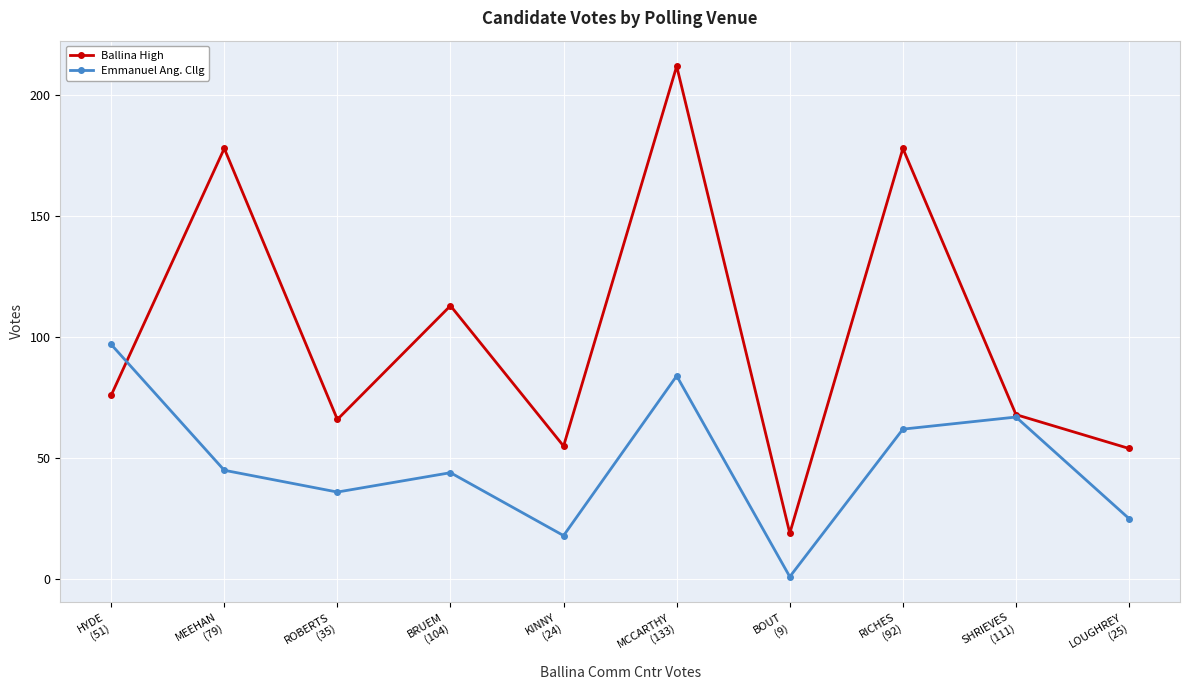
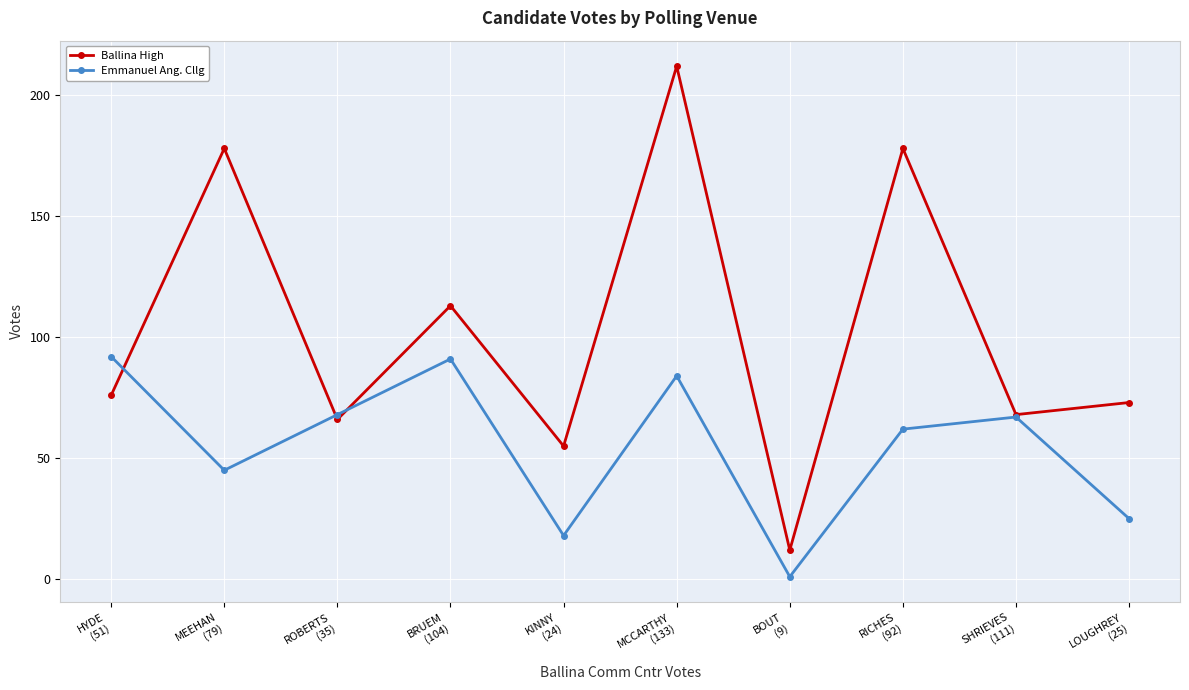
  {
    "Ballina High": {
      "HYDE (51)": 76,
      "MEEHAN (79)": 178,
      "ROBERTS (35)": 66,
      "BRUEM (104)": 113,
      "KINNY (24)": 55,
      "MCCARTHY (133)": 212,
-     "BOUT (9)": 19,
+     "BOUT (9)": 12,
      "RICHES (92)": 178,
-     "LOUGHREY (25)": 54
+     "LOUGHREY (25)": 73
    },
    "Emmanuel Ang. Cllg": {
-     "HYDE (51)": 97,
+     "HYDE (51)": 92,
      "MEEHAN (79)": 45,
-     "ROBERTS (35)": 36,
-     "BRUEM (104)": 44,
+     "ROBERTS (35)": 68,
+     "BRUEM (104)": 91,
      "KINNY (24)": 18,
      "MCCARTHY (133)": 84,
      "BOUT (9)": 1,
      "RICHES (92)": 62,
      "LOUGHREY (25)": 25
    }
  }
